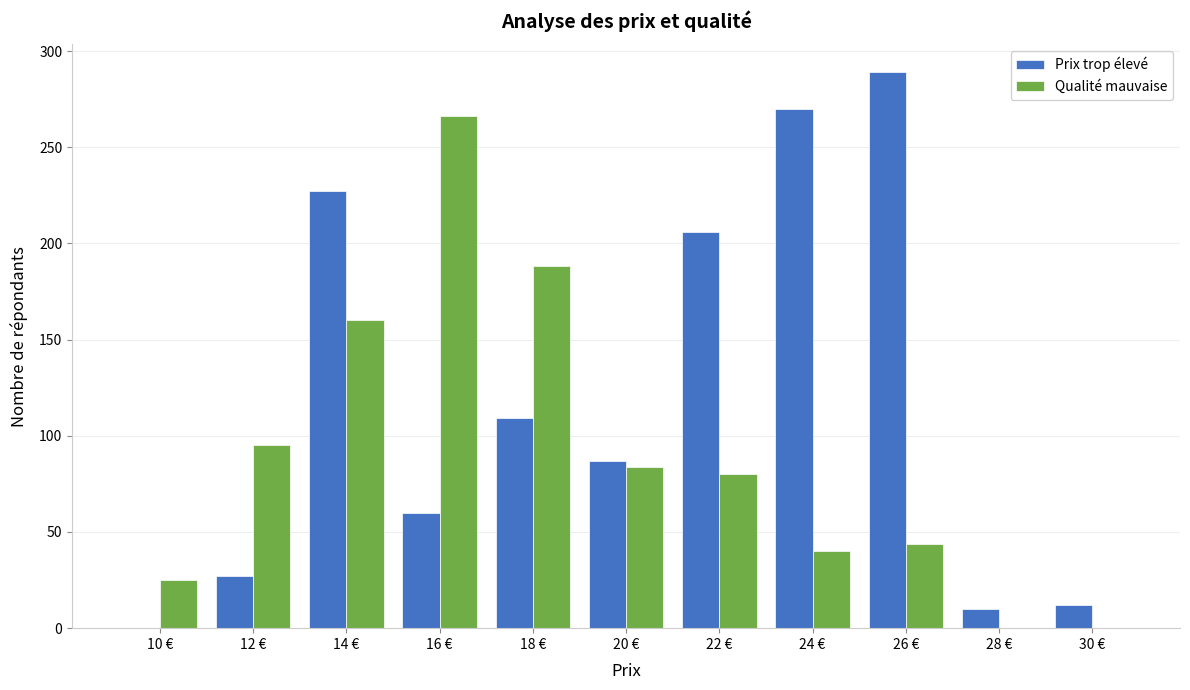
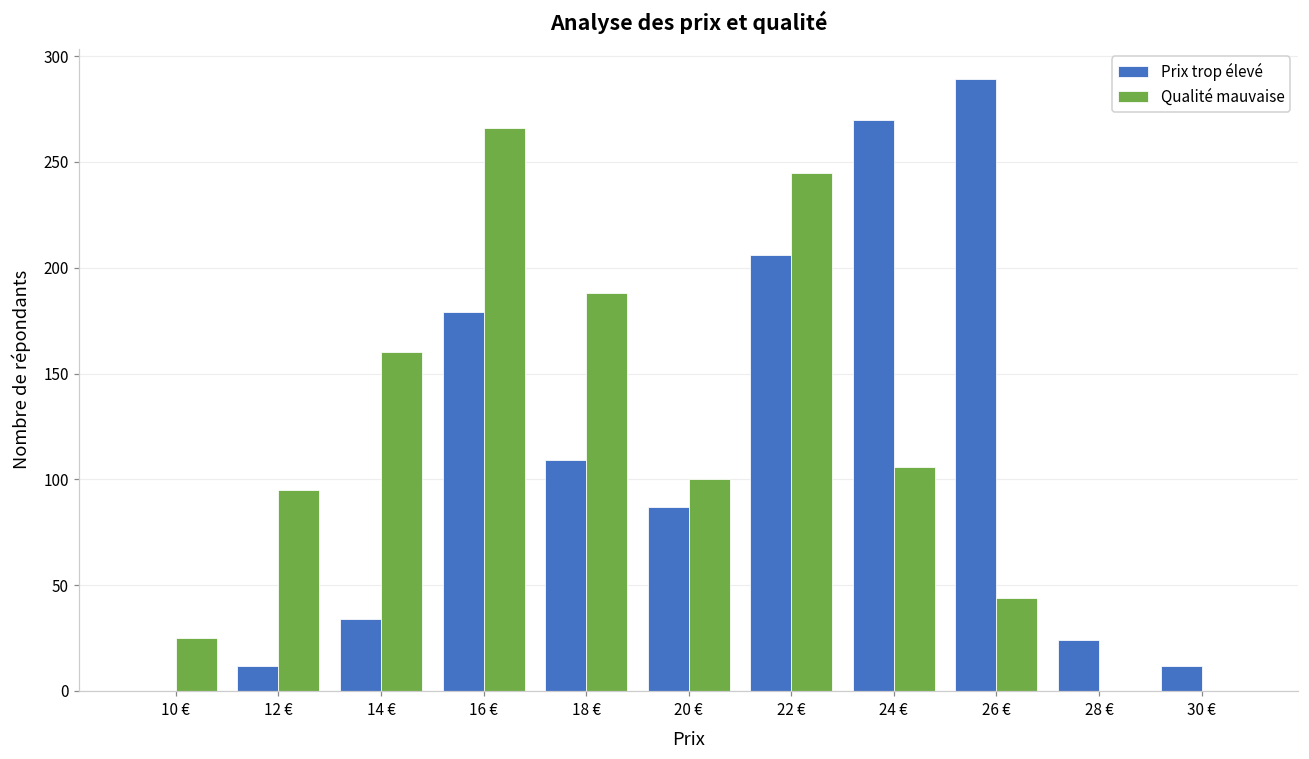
  {
    "Prix trop élevé": {
      "10 €": 0,
-     "12 €": 27,
-     "14 €": 227,
-     "16 €": 60,
+     "12 €": 12,
+     "14 €": 34,
+     "16 €": 179,
      "18 €": 109,
      "20 €": 87,
      "22 €": 206,
      "24 €": 270,
      "26 €": 289,
-     "28 €": 10,
+     "28 €": 24,
      "30 €": 12
    },
    "Qualité mauvaise": {
      "10 €": 25,
      "12 €": 95,
      "14 €": 160,
      "16 €": 266,
      "18 €": 188,
-     "20 €": 84,
-     "22 €": 80,
-     "24 €": 40,
+     "20 €": 100,
+     "22 €": 245,
+     "24 €": 106,
      "26 €": 44,
      "28 €": 0,
      "30 €": 0
    }
  }
